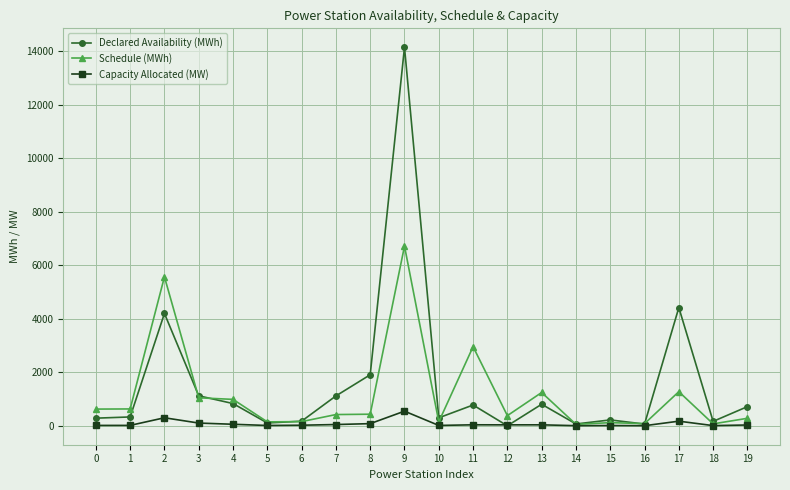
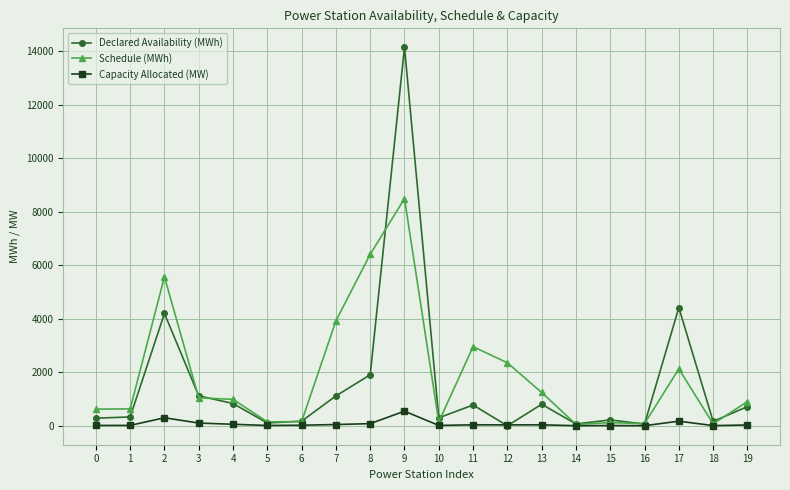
  {
    "Schedule (MWh)": {
      "0": 600,
      "1": 600,
      "2": 5600,
      "4": 1000,
-     "7": 400,
-     "8": 400,
-     "9": 6700,
+     "7": 3900,
+     "8": 6400,
+     "9": 8500,
      "10": 100,
      "11": 3000,
-     "12": 400,
+     "12": 2400,
      "13": 1200,
      "15": 100,
-     "17": 1300,
-     "19": 300
+     "17": 2100,
+     "19": 900
    }
  }
